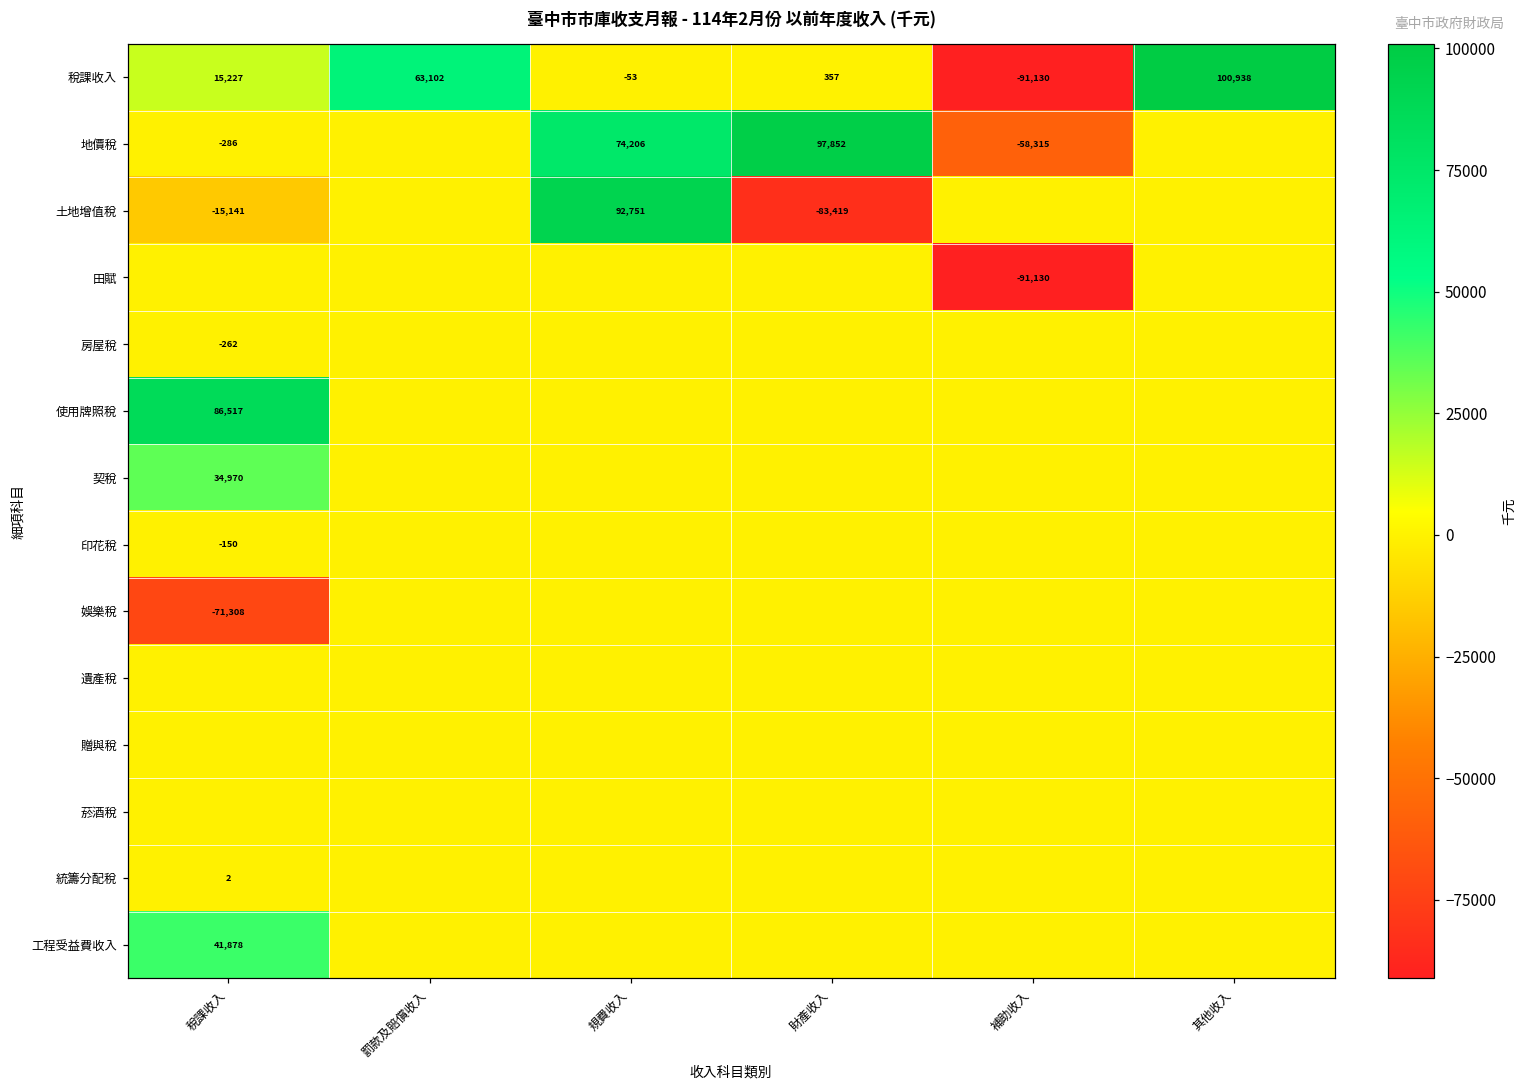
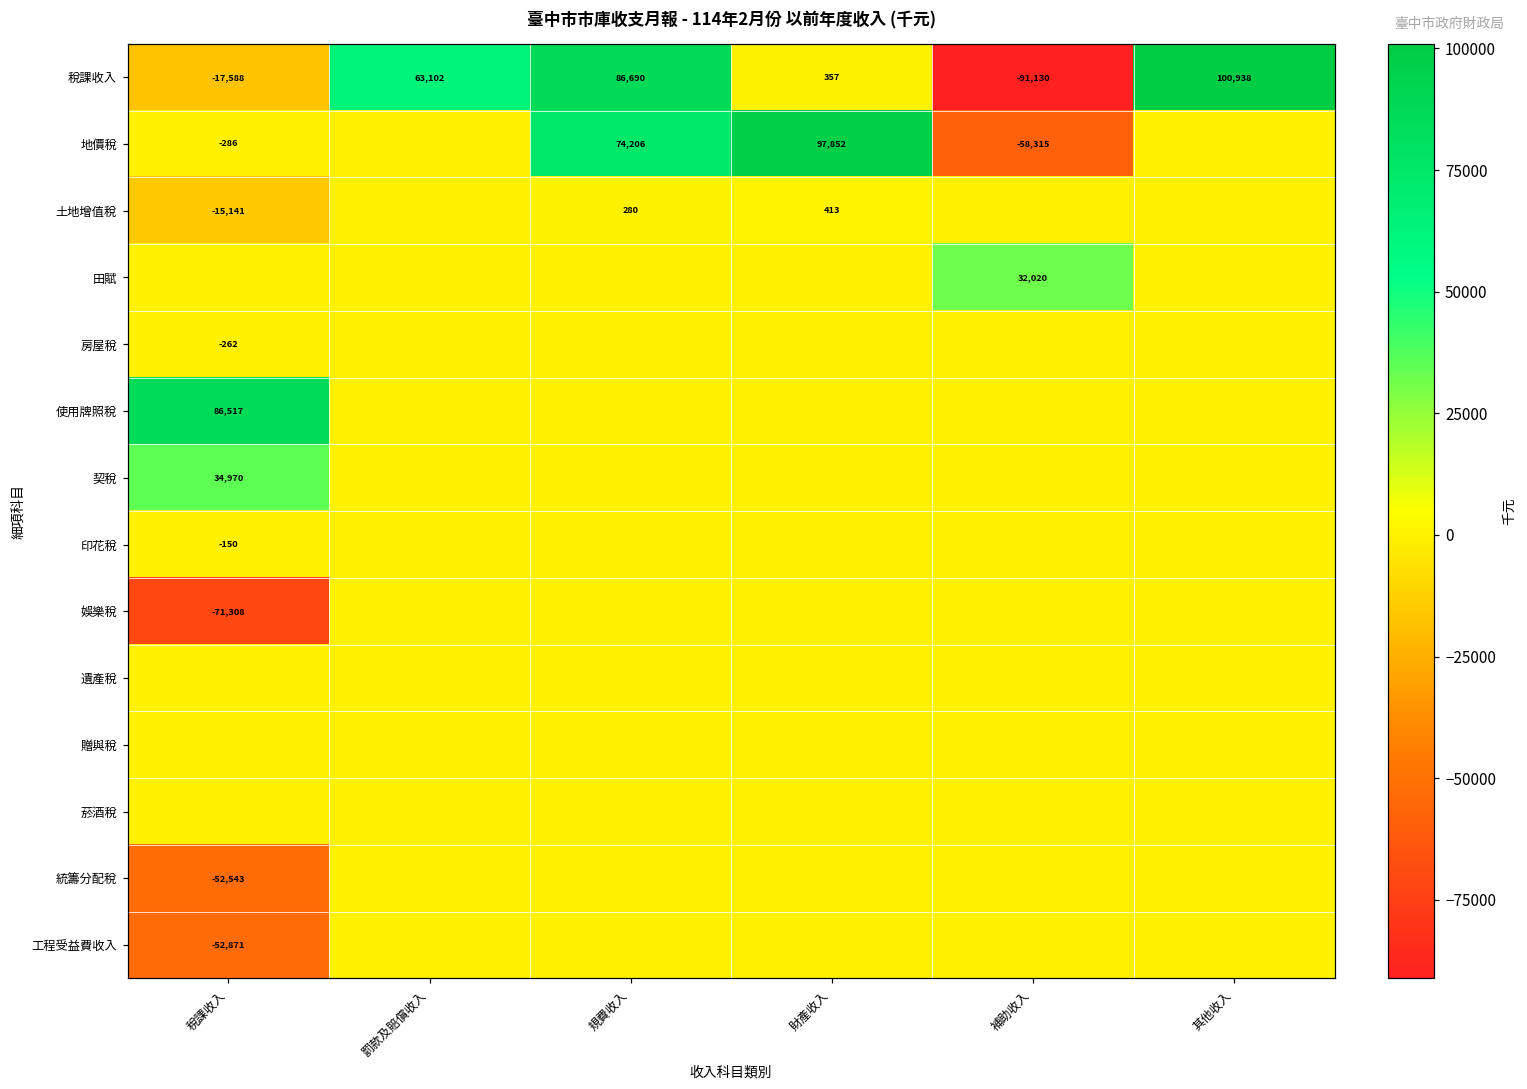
  {
    "稅課收入": {
-     "稅課收入": "15,227",
+     "稅課收入": "-17,588",
      "罰款及賠償收入": "63,102",
-     "規費收入": "-53",
+     "規費收入": "86,690",
      "財產收入": "357",
      "補助收入": "-91,130",
      "其他收入": "100,938"
    },
    "地價稅": {
      "稅課收入": "-286",
      "規費收入": "74,206",
      "財產收入": "97,852",
      "補助收入": "-58,315"
    },
    "土地增值稅": {
      "稅課收入": "-15,141",
-     "規費收入": "92,751",
-     "財產收入": "-83,419"
+     "規費收入": "280",
+     "財產收入": "413"
    },
    "田賦": {
-     "補助收入": "-91,130"
+     "補助收入": "32,020"
    },
    "房屋稅": {
      "稅課收入": "-262"
    },
    "使用牌照稅": {
      "稅課收入": "86,517"
    },
    "契稅": {
      "稅課收入": "34,970"
    },
    "印花稅": {
      "稅課收入": "-150"
    },
    "娛樂稅": {
      "稅課收入": "-71,308"
    },
    "統籌分配稅": {
-     "稅課收入": "2"
+     "稅課收入": "-52,543"
    },
    "工程受益費收入": {
-     "稅課收入": "41,878"
+     "稅課收入": "-52,871"
    }
  }
